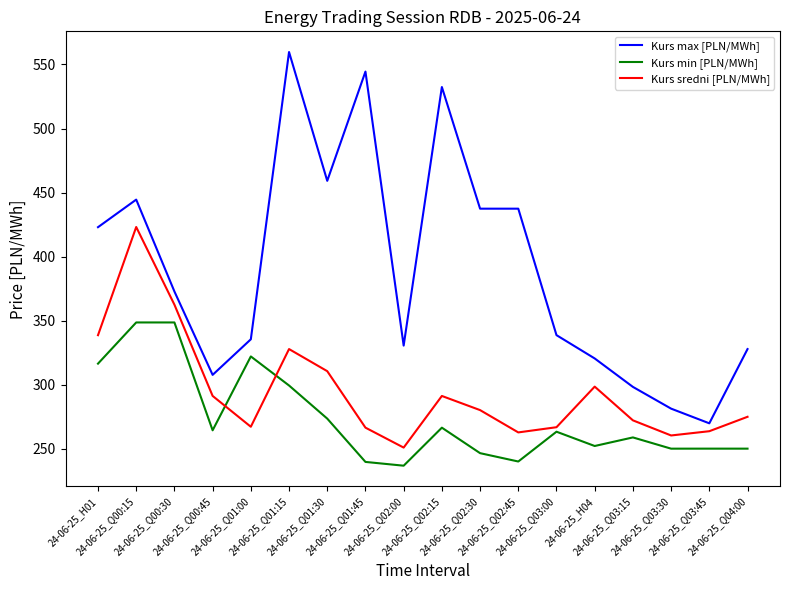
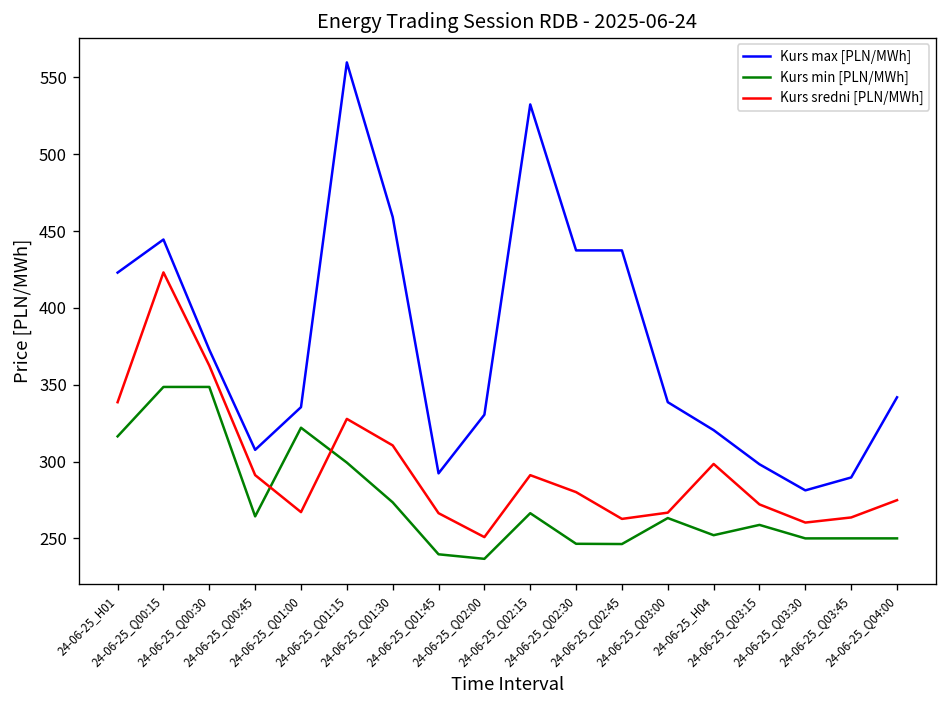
  {
    "Kurs max [PLN/MWh]": {
      "24-06-25_H01": 423,
      "24-06-25_Q00:15": 444,
      "24-06-25_Q00:30": 373,
      "24-06-25_Q00:45": 308,
      "24-06-25_Q01:00": 335,
      "24-06-25_Q01:15": 560,
      "24-06-25_Q01:30": 459,
-     "24-06-25_Q01:45": 544,
+     "24-06-25_Q01:45": 292,
      "24-06-25_Q02:00": 330,
      "24-06-25_Q02:15": 532,
      "24-06-25_Q02:30": 437,
      "24-06-25_Q02:45": 437,
      "24-06-25_Q03:00": 339,
      "24-06-25_H04": 320,
      "24-06-25_Q03:15": 298,
      "24-06-25_Q03:30": 281,
-     "24-06-25_Q03:45": 270,
-     "24-06-25_Q04:00": 328
+     "24-06-25_Q03:45": 290,
+     "24-06-25_Q04:00": 342
    },
    "Kurs min [PLN/MWh]": {
      "24-06-25_H01": 316,
      "24-06-25_Q00:15": 349,
      "24-06-25_Q00:30": 349,
      "24-06-25_Q00:45": 264,
      "24-06-25_Q01:00": 322,
      "24-06-25_Q01:15": 299,
      "24-06-25_Q01:30": 273,
      "24-06-25_Q01:45": 240,
      "24-06-25_Q02:00": 237,
      "24-06-25_Q02:15": 266,
      "24-06-25_Q02:30": 247,
-     "24-06-25_Q02:45": 240,
+     "24-06-25_Q02:45": 246,
      "24-06-25_Q03:00": 263,
      "24-06-25_H04": 252,
      "24-06-25_Q03:15": 259,
      "24-06-25_Q03:30": 250,
      "24-06-25_Q03:45": 250,
      "24-06-25_Q04:00": 250
    },
    "Kurs sredni [PLN/MWh]": {
      "24-06-25_H01": 339,
      "24-06-25_Q00:15": 423,
      "24-06-25_Q00:30": 362,
      "24-06-25_Q00:45": 291,
      "24-06-25_Q01:00": 267,
      "24-06-25_Q01:15": 328,
      "24-06-25_Q01:30": 311,
      "24-06-25_Q01:45": 266,
      "24-06-25_Q02:00": 251,
      "24-06-25_Q02:15": 291,
      "24-06-25_Q02:30": 280,
      "24-06-25_Q02:45": 263,
      "24-06-25_Q03:00": 267,
      "24-06-25_H04": 298,
      "24-06-25_Q03:15": 272,
      "24-06-25_Q03:30": 260,
      "24-06-25_Q03:45": 264,
      "24-06-25_Q04:00": 275
    }
  }
